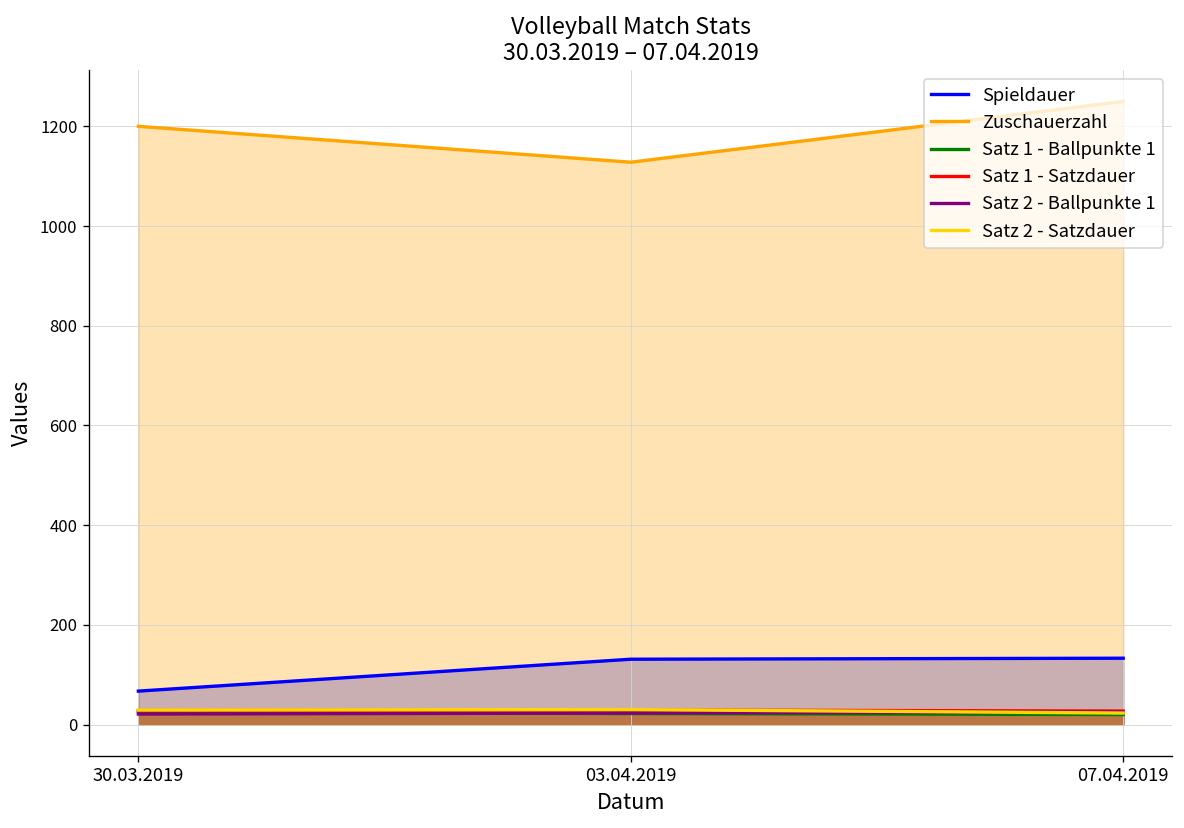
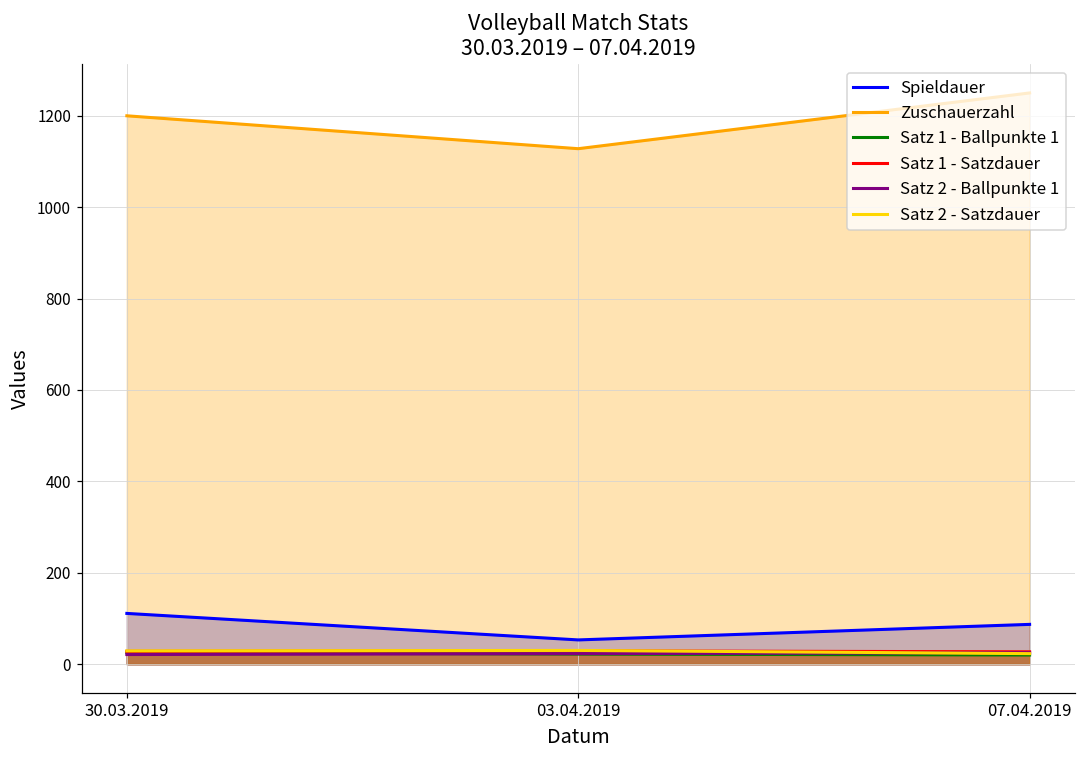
  {
    "Spieldauer": {
-     "30.03.2019": 70,
-     "03.04.2019": 130,
-     "07.04.2019": 130
+     "30.03.2019": 110,
+     "03.04.2019": 50,
+     "07.04.2019": 90
    }
  }
